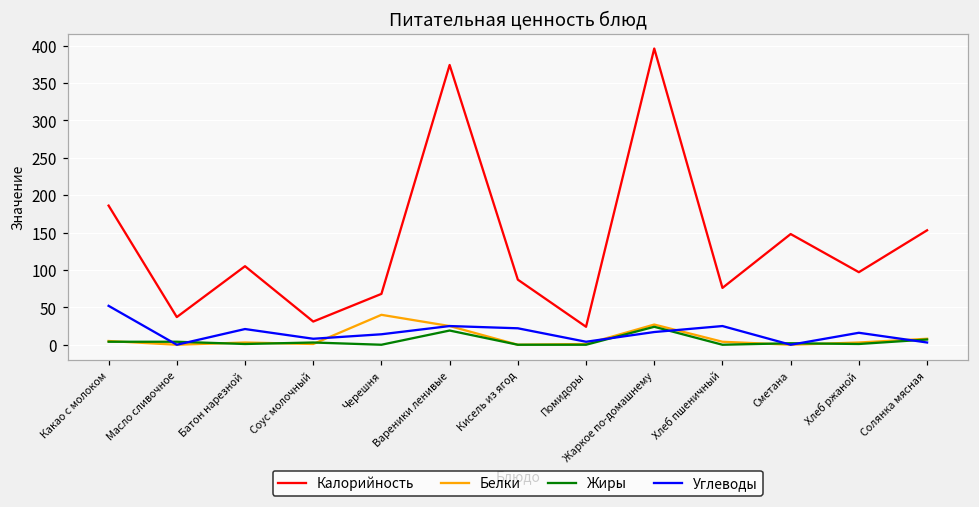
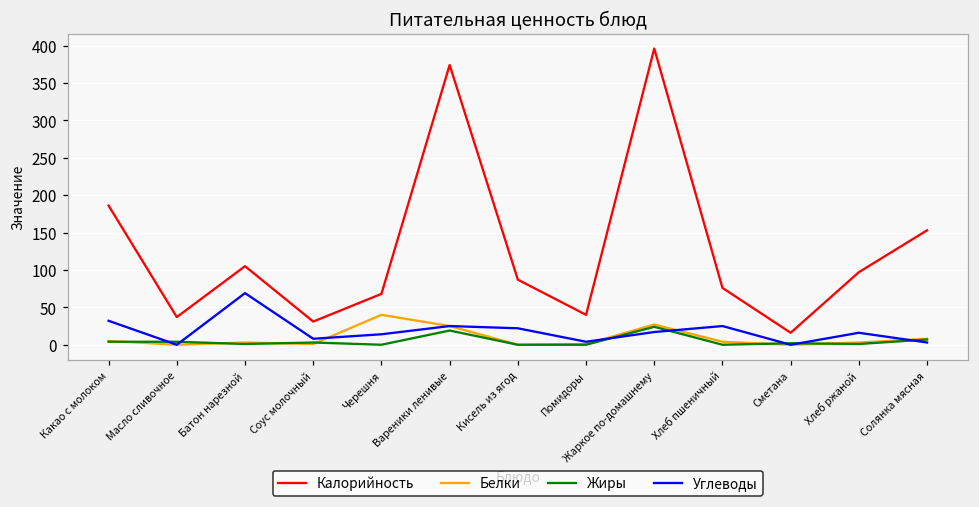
  {
    "Калорийность": {
      "Какао с молоком": 190,
      "Масло сливочное": 40,
      "Батон нарезной": 110,
      "Соус молочный": 30,
      "Черешня": 70,
      "Вареники ленивые": 370,
      "Кисель из ягод": 90,
-     "Помидоры": 20,
+     "Помидоры": 40,
      "Жаркое по-домашнему": 400,
      "Хлеб пшеничный": 80,
-     "Сметана": 150,
+     "Сметана": 20,
      "Хлеб ржаной": 100,
      "Солянка мясная": 150
    },
    "Белки": {
      "Черешня": 40,
      "Хлеб пшеничный": 0
    },
    "Жиры": {
      "Масло сливочное": 0,
      "Черешня": 0,
      "Вареники ленивые": 20,
      "Хлеб пшеничный": 0
    },
    "Углеводы": {
-     "Какао с молоком": 50,
-     "Батон нарезной": 20,
+     "Какао с молоком": 30,
+     "Батон нарезной": 70,
      "Соус молочный": 10,
      "Черешня": 10,
      "Кисель из ягод": 20,
      "Жаркое по-домашнему": 20,
      "Хлеб пшеничный": 30,
      "Хлеб ржаной": 20,
      "Солянка мясная": 0
    }
  }
